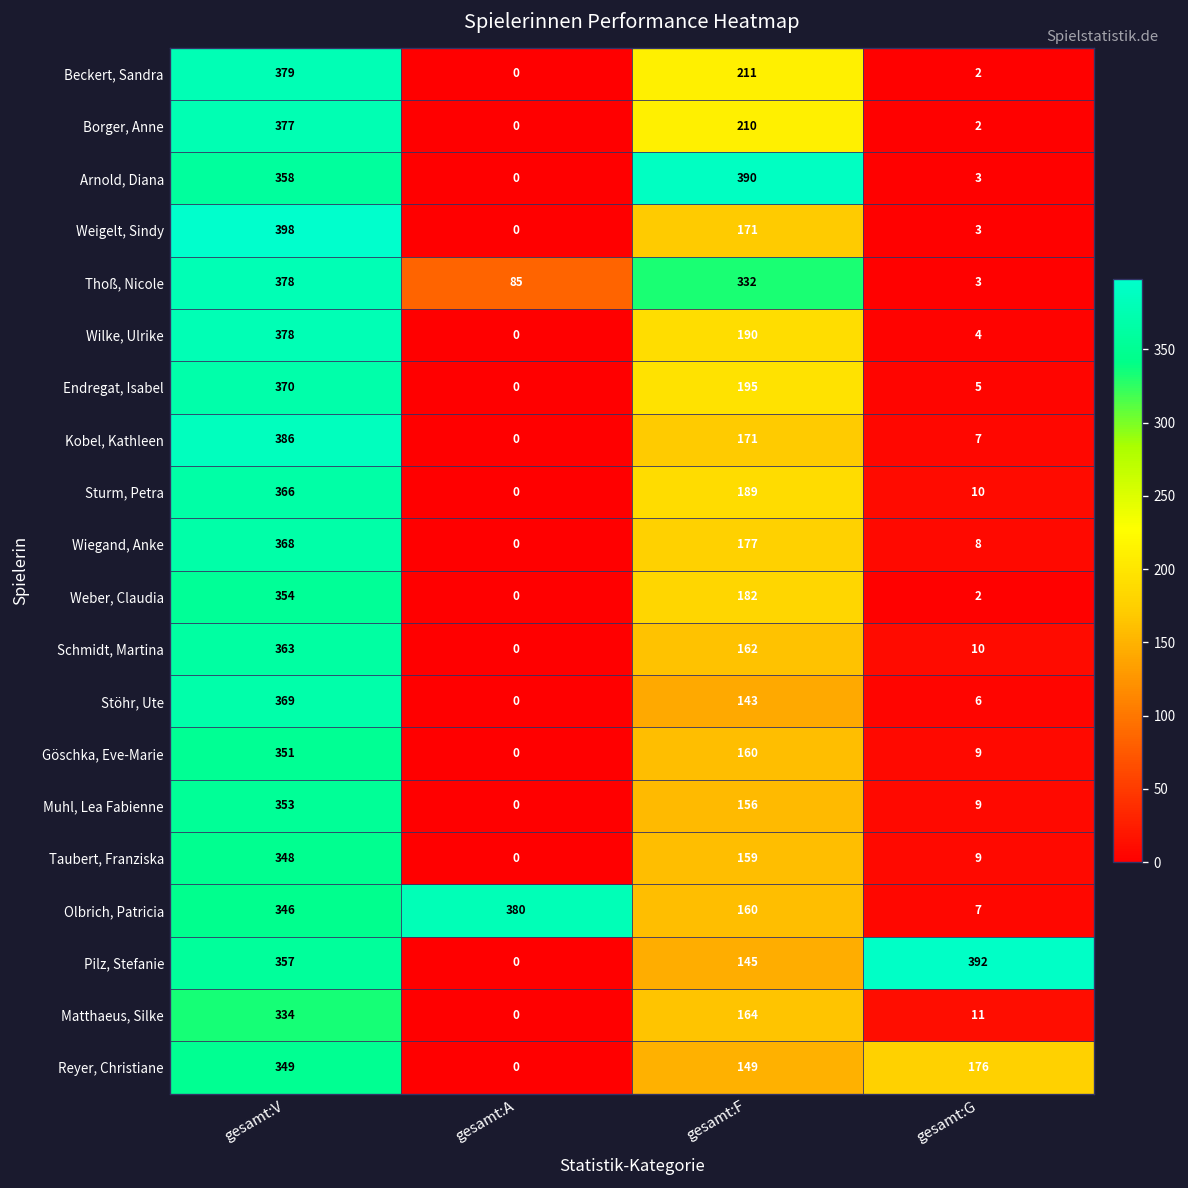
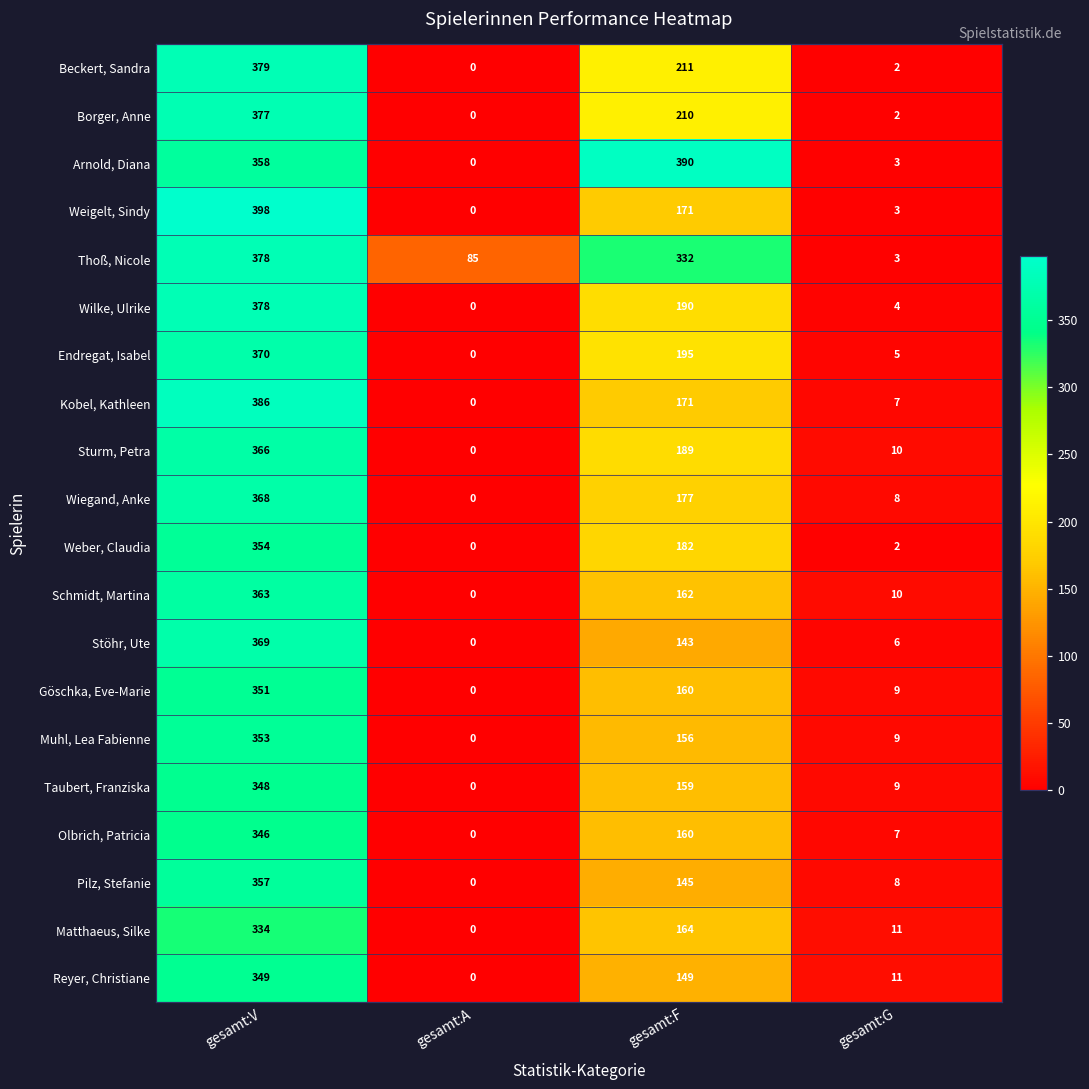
  {
    "Beckert, Sandra": {
      "gesamt:V": 379,
      "gesamt:A": 0,
      "gesamt:F": 211,
      "gesamt:G": 2
    },
    "Borger, Anne": {
      "gesamt:V": 377,
      "gesamt:A": 0,
      "gesamt:F": 210,
      "gesamt:G": 2
    },
    "Arnold, Diana": {
      "gesamt:V": 358,
      "gesamt:A": 0,
      "gesamt:F": 390,
      "gesamt:G": 3
    },
    "Weigelt, Sindy": {
      "gesamt:V": 398,
      "gesamt:A": 0,
      "gesamt:F": 171,
      "gesamt:G": 3
    },
    "Thoß, Nicole": {
      "gesamt:V": 378,
      "gesamt:A": 85,
      "gesamt:F": 332,
      "gesamt:G": 3
    },
    "Wilke, Ulrike": {
      "gesamt:V": 378,
      "gesamt:A": 0,
      "gesamt:F": 190,
      "gesamt:G": 4
    },
    "Endregat, Isabel": {
      "gesamt:V": 370,
      "gesamt:A": 0,
      "gesamt:F": 195,
      "gesamt:G": 5
    },
    "Kobel, Kathleen": {
      "gesamt:V": 386,
      "gesamt:A": 0,
      "gesamt:F": 171,
      "gesamt:G": 7
    },
    "Sturm, Petra": {
      "gesamt:V": 366,
      "gesamt:A": 0,
      "gesamt:F": 189,
      "gesamt:G": 10
    },
    "Wiegand, Anke": {
      "gesamt:V": 368,
      "gesamt:A": 0,
      "gesamt:F": 177,
      "gesamt:G": 8
    },
    "Weber, Claudia": {
      "gesamt:V": 354,
      "gesamt:A": 0,
      "gesamt:F": 182,
      "gesamt:G": 2
    },
    "Schmidt, Martina": {
      "gesamt:V": 363,
      "gesamt:A": 0,
      "gesamt:F": 162,
      "gesamt:G": 10
    },
    "Stöhr, Ute": {
      "gesamt:V": 369,
      "gesamt:A": 0,
      "gesamt:F": 143,
      "gesamt:G": 6
    },
    "Göschka, Eve-Marie": {
      "gesamt:V": 351,
      "gesamt:A": 0,
      "gesamt:F": 160,
      "gesamt:G": 9
    },
    "Muhl, Lea Fabienne": {
      "gesamt:V": 353,
      "gesamt:A": 0,
      "gesamt:F": 156,
      "gesamt:G": 9
    },
    "Taubert, Franziska": {
      "gesamt:V": 348,
      "gesamt:A": 0,
      "gesamt:F": 159,
      "gesamt:G": 9
    },
    "Olbrich, Patricia": {
      "gesamt:V": 346,
-     "gesamt:A": 380,
+     "gesamt:A": 0,
      "gesamt:F": 160,
      "gesamt:G": 7
    },
    "Pilz, Stefanie": {
      "gesamt:V": 357,
      "gesamt:A": 0,
      "gesamt:F": 145,
-     "gesamt:G": 392
+     "gesamt:G": 8
    },
    "Matthaeus, Silke": {
      "gesamt:V": 334,
      "gesamt:A": 0,
      "gesamt:F": 164,
      "gesamt:G": 11
    },
    "Reyer, Christiane": {
      "gesamt:V": 349,
      "gesamt:A": 0,
      "gesamt:F": 149,
-     "gesamt:G": 176
+     "gesamt:G": 11
    }
  }
